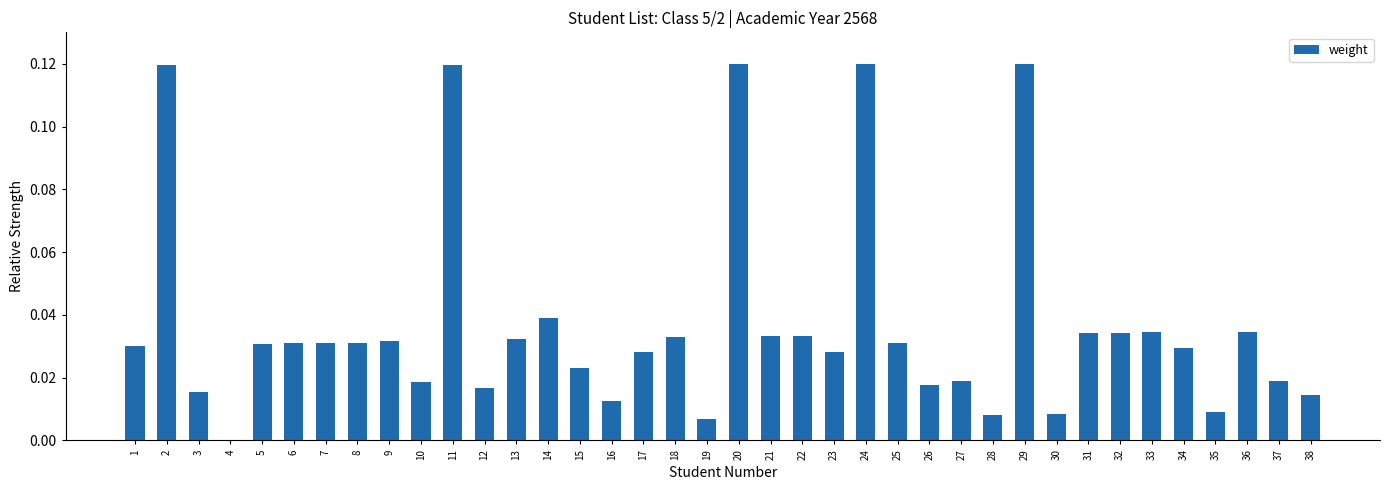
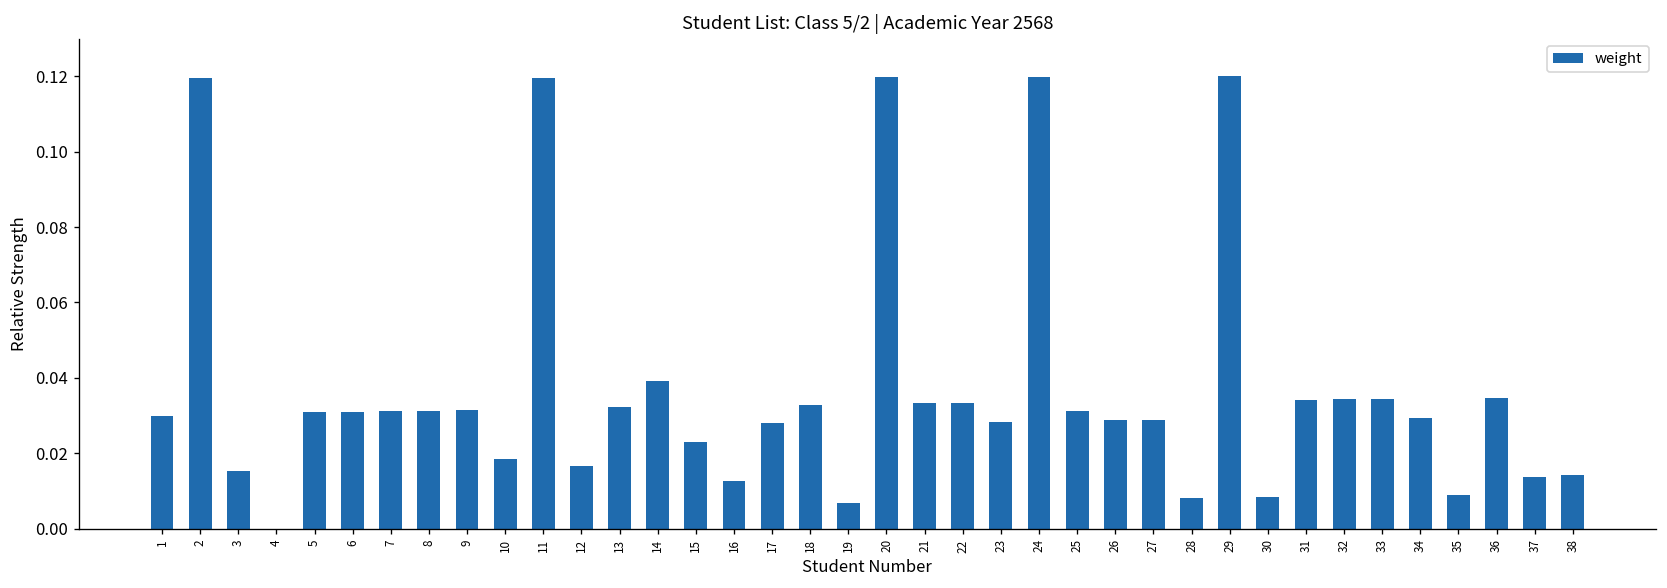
  {
    "1": 0.030,
    "2": 0.120,
    "3": 0.015,
    "4": 0.000,
    "5": 0.031,
    "6": 0.031,
    "7": 0.031,
    "8": 0.031,
    "9": 0.032,
    "10": 0.019,
    "11": 0.120,
    "12": 0.017,
    "13": 0.032,
    "14": 0.039,
    "15": 0.023,
    "16": 0.013,
    "17": 0.028,
    "18": 0.033,
    "19": 0.007,
    "20": 0.120,
    "21": 0.033,
    "22": 0.033,
    "23": 0.028,
    "24": 0.120,
    "25": 0.031,
-   "26": 0.018,
-   "27": 0.019,
+   "26": 0.029,
+   "27": 0.029,
    "28": 0.008,
    "29": 0.120,
    "30": 0.008,
    "31": 0.034,
    "32": 0.034,
    "33": 0.034,
    "34": 0.029,
    "35": 0.009,
    "36": 0.035,
-   "37": 0.019,
+   "37": 0.014,
    "38": 0.014
  }
